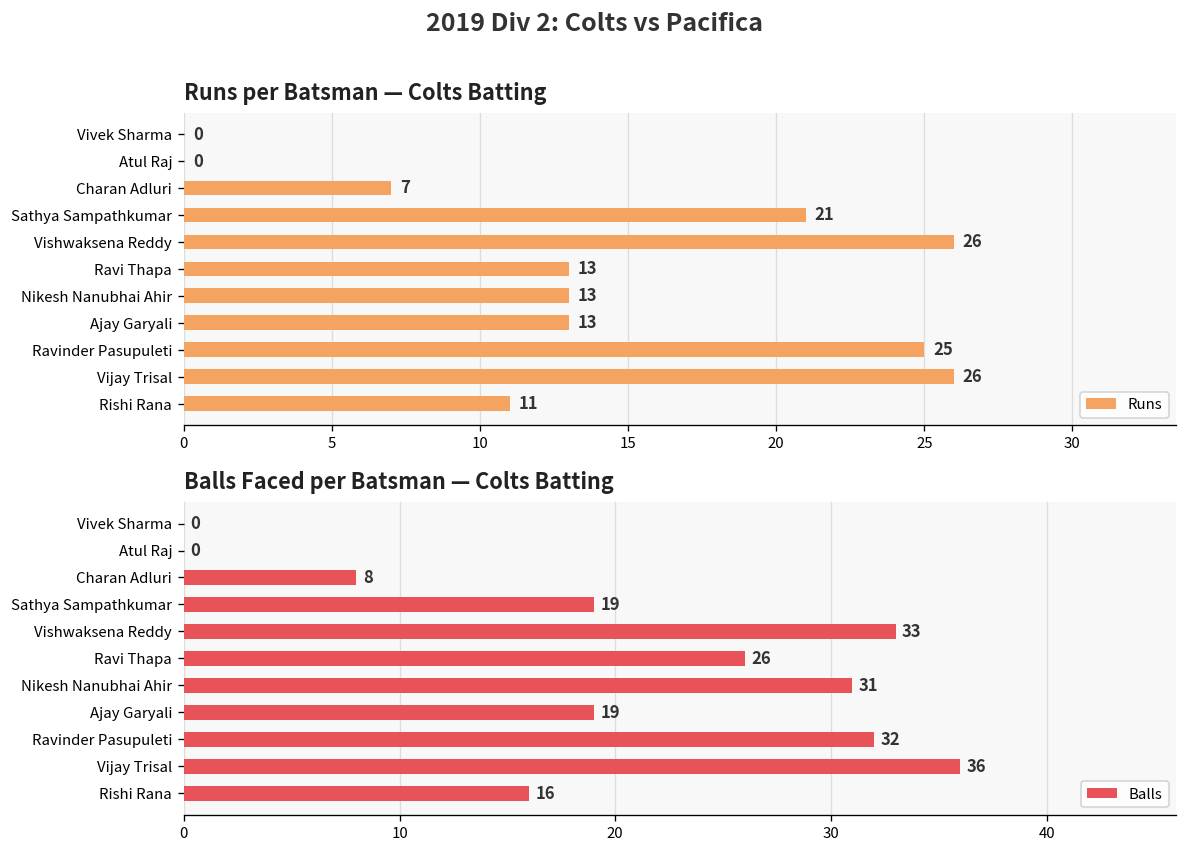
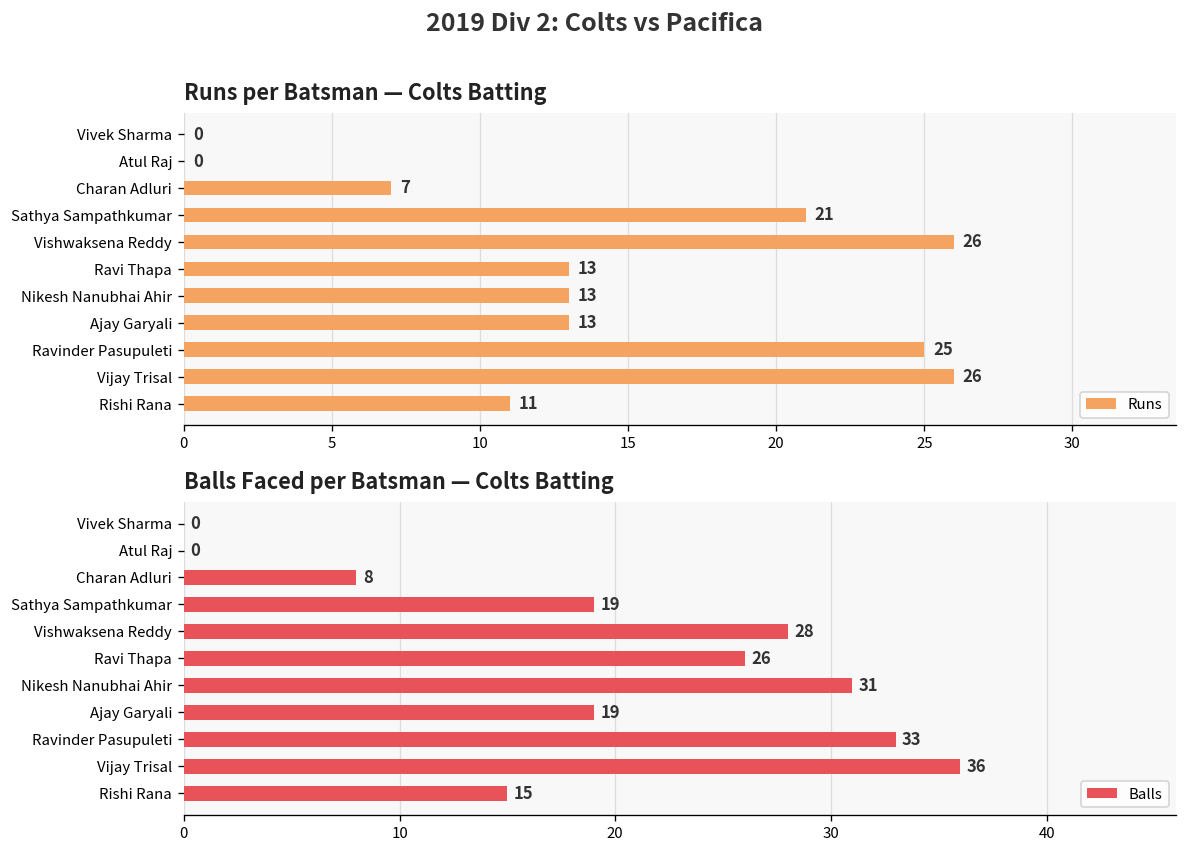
  {
    "Runs per Batsman — Colts Batting": {
      "Vivek Sharma": 0,
      "Atul Raj": 0,
      "Charan Adluri": 7,
      "Sathya Sampathkumar": 21,
      "Vishwaksena Reddy": 26,
      "Ravi Thapa": 13,
      "Nikesh Nanubhai Ahir": 13,
      "Ajay Garyali": 13,
      "Ravinder Pasupuleti": 25,
      "Vijay Trisal": 26,
      "Rishi Rana": 11
    },
    "Balls Faced per Batsman — Colts Batting": {
      "Vivek Sharma": 0,
      "Atul Raj": 0,
      "Charan Adluri": 8,
      "Sathya Sampathkumar": 19,
-     "Vishwaksena Reddy": 33,
+     "Vishwaksena Reddy": 28,
      "Ravi Thapa": 26,
      "Nikesh Nanubhai Ahir": 31,
      "Ajay Garyali": 19,
-     "Ravinder Pasupuleti": 32,
+     "Ravinder Pasupuleti": 33,
      "Vijay Trisal": 36,
-     "Rishi Rana": 16
+     "Rishi Rana": 15
    }
  }
